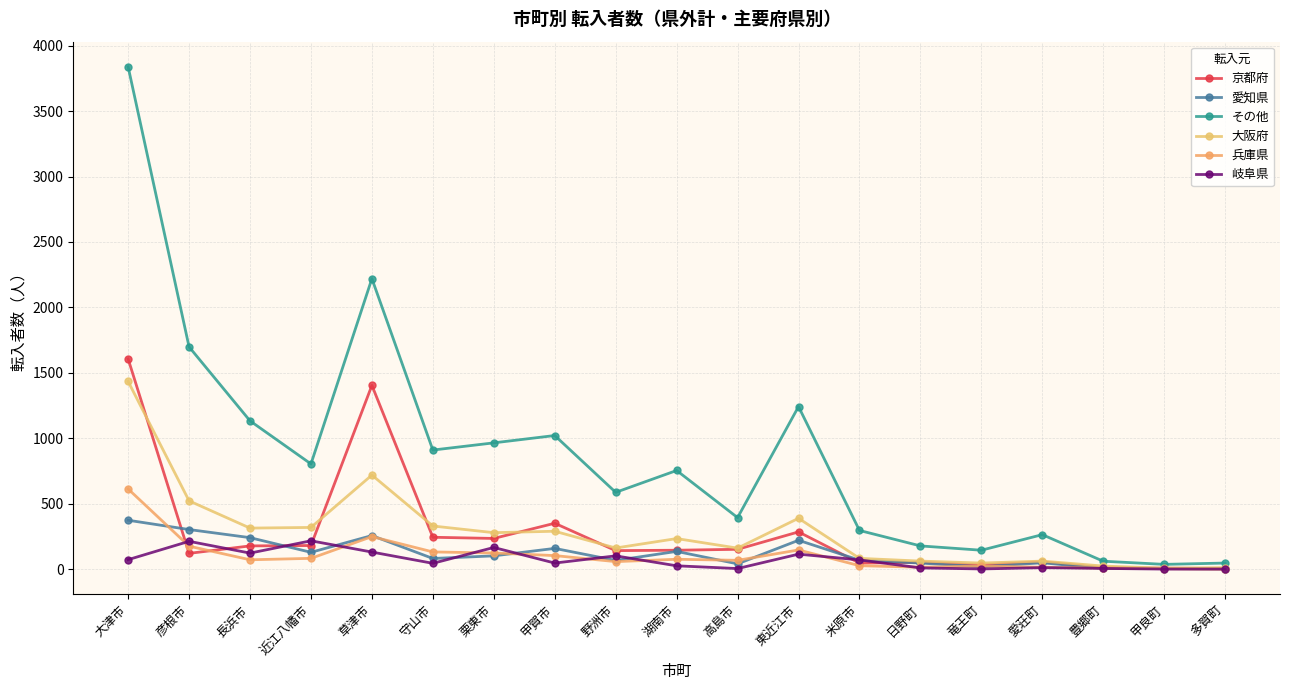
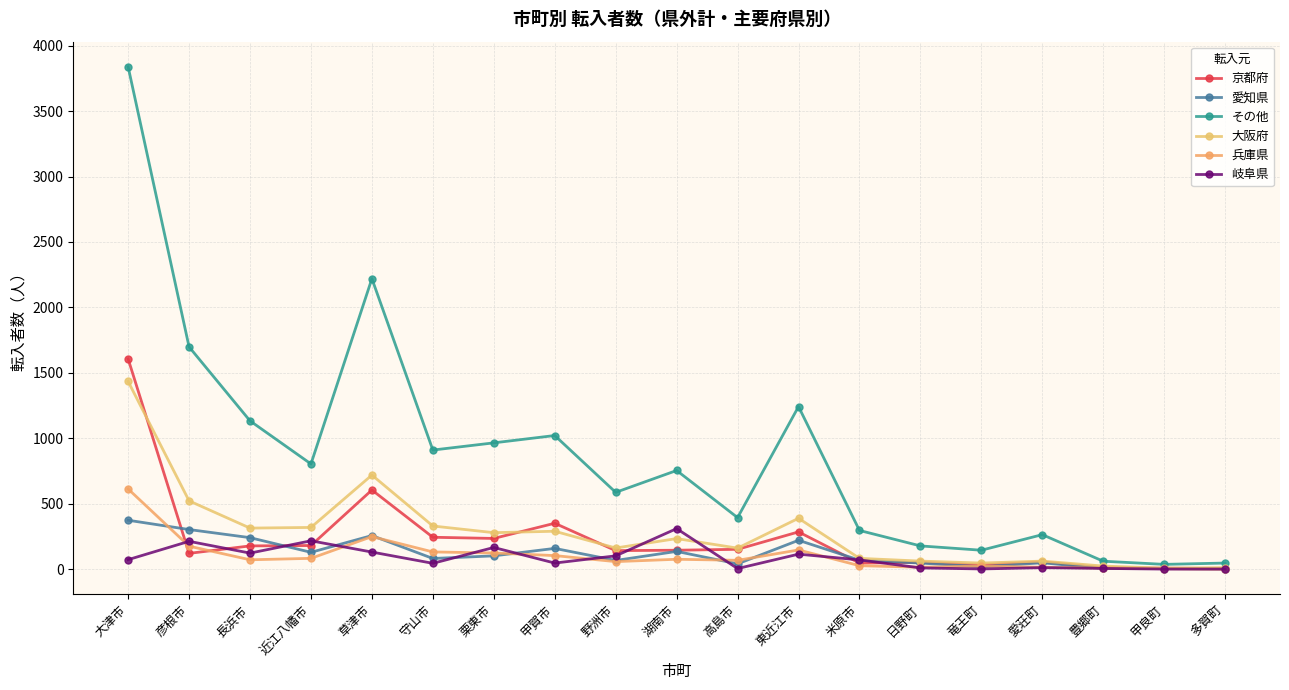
  {
    "京都府": {
      "大津市": 1610,
      "彦根市": 120,
      "長浜市": 180,
      "近江八幡市": 180,
-     "草津市": 1410,
+     "草津市": 610,
      "守山市": 250,
      "栗東市": 240,
      "甲賀市": 350,
      "野洲市": 140,
      "東近江市": 290,
      "米原市": 50
    },
    "岐阜県": {
      "大津市": 70,
      "彦根市": 210,
      "長浜市": 120,
      "近江八幡市": 220,
      "草津市": 130,
      "守山市": 50,
      "栗東市": 170,
      "甲賀市": 50,
      "野洲市": 100,
-     "湖南市": 30,
+     "湖南市": 310,
      "高島市": 10,
      "東近江市": 120
    }
  }
